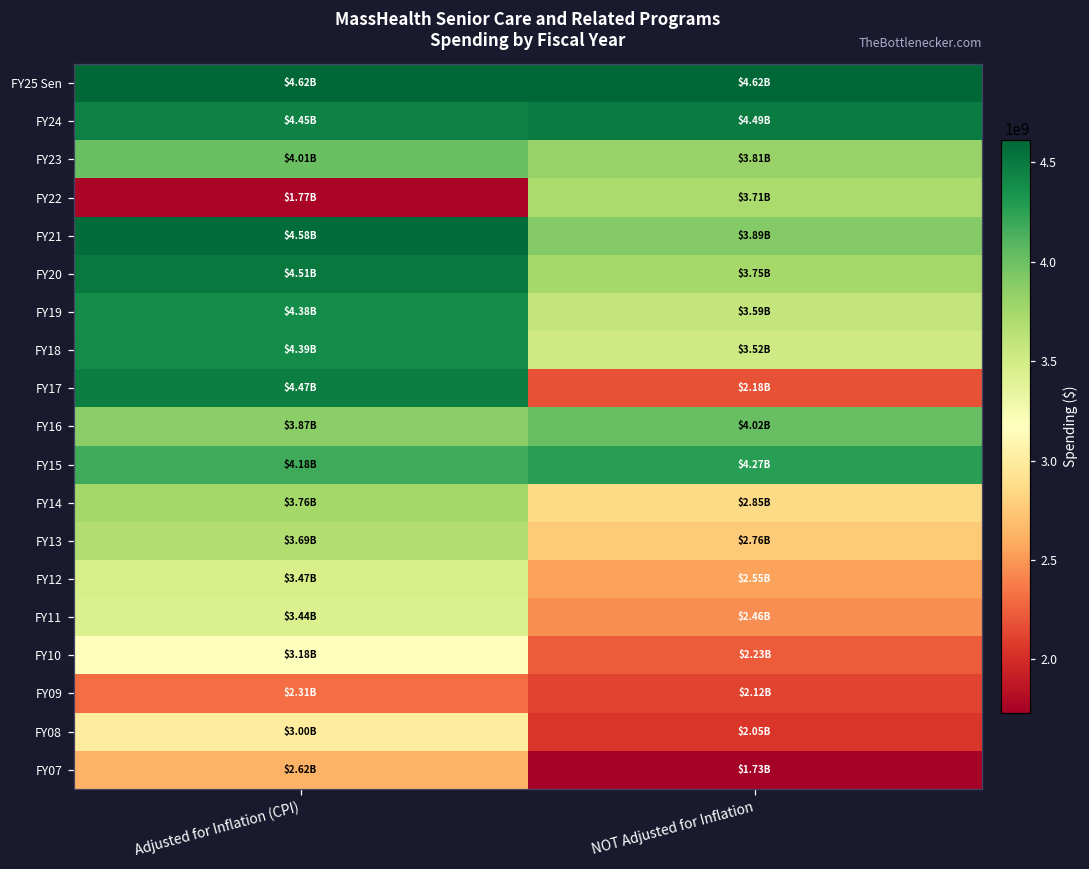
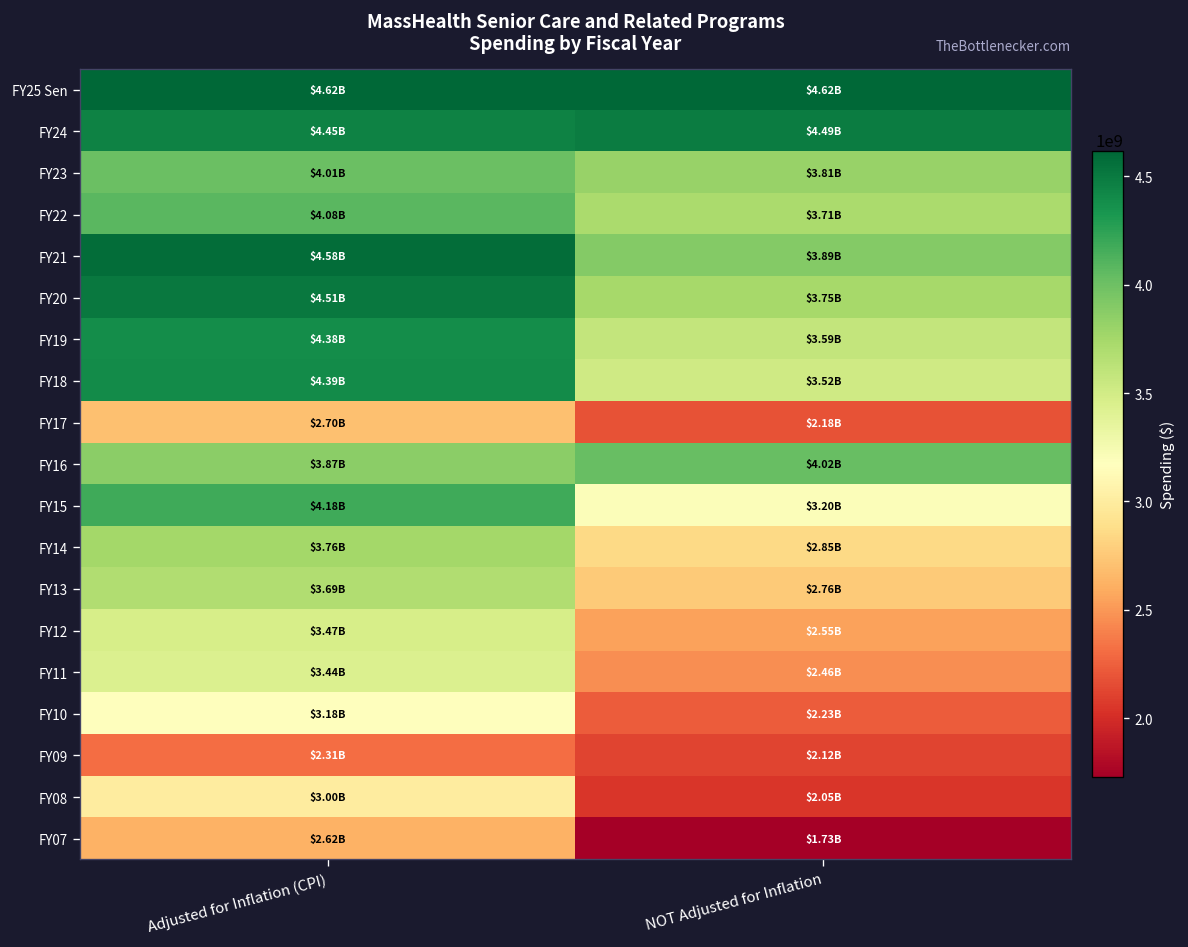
  {
    "FY25 Sen": {
      "Adjusted for Inflation (CPI)": "$4.62B",
      "NOT Adjusted for Inflation": "$4.62B"
    },
    "FY24": {
      "Adjusted for Inflation (CPI)": "$4.45B",
      "NOT Adjusted for Inflation": "$4.49B"
    },
    "FY23": {
      "Adjusted for Inflation (CPI)": "$4.01B",
      "NOT Adjusted for Inflation": "$3.81B"
    },
    "FY22": {
-     "Adjusted for Inflation (CPI)": "$1.77B",
+     "Adjusted for Inflation (CPI)": "$4.08B",
      "NOT Adjusted for Inflation": "$3.71B"
    },
    "FY21": {
      "Adjusted for Inflation (CPI)": "$4.58B",
      "NOT Adjusted for Inflation": "$3.89B"
    },
    "FY20": {
      "Adjusted for Inflation (CPI)": "$4.51B",
      "NOT Adjusted for Inflation": "$3.75B"
    },
    "FY19": {
      "Adjusted for Inflation (CPI)": "$4.38B",
      "NOT Adjusted for Inflation": "$3.59B"
    },
    "FY18": {
      "Adjusted for Inflation (CPI)": "$4.39B",
      "NOT Adjusted for Inflation": "$3.52B"
    },
    "FY17": {
-     "Adjusted for Inflation (CPI)": "$4.47B",
+     "Adjusted for Inflation (CPI)": "$2.70B",
      "NOT Adjusted for Inflation": "$2.18B"
    },
    "FY16": {
      "Adjusted for Inflation (CPI)": "$3.87B",
      "NOT Adjusted for Inflation": "$4.02B"
    },
    "FY15": {
      "Adjusted for Inflation (CPI)": "$4.18B",
-     "NOT Adjusted for Inflation": "$4.27B"
+     "NOT Adjusted for Inflation": "$3.20B"
    },
    "FY14": {
      "Adjusted for Inflation (CPI)": "$3.76B",
      "NOT Adjusted for Inflation": "$2.85B"
    },
    "FY13": {
      "Adjusted for Inflation (CPI)": "$3.69B",
      "NOT Adjusted for Inflation": "$2.76B"
    },
    "FY12": {
      "Adjusted for Inflation (CPI)": "$3.47B",
      "NOT Adjusted for Inflation": "$2.55B"
    },
    "FY11": {
      "Adjusted for Inflation (CPI)": "$3.44B",
      "NOT Adjusted for Inflation": "$2.46B"
    },
    "FY10": {
      "Adjusted for Inflation (CPI)": "$3.18B",
      "NOT Adjusted for Inflation": "$2.23B"
    },
    "FY09": {
      "Adjusted for Inflation (CPI)": "$2.31B",
      "NOT Adjusted for Inflation": "$2.12B"
    },
    "FY08": {
      "Adjusted for Inflation (CPI)": "$3.00B",
      "NOT Adjusted for Inflation": "$2.05B"
    },
    "FY07": {
      "Adjusted for Inflation (CPI)": "$2.62B",
      "NOT Adjusted for Inflation": "$1.73B"
    }
  }
